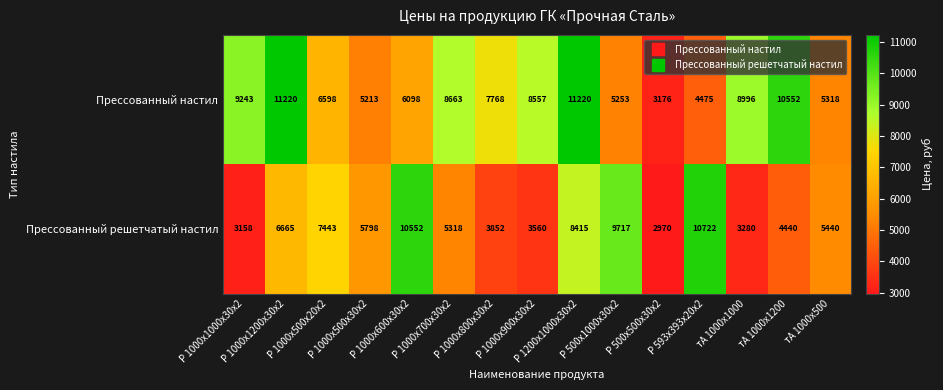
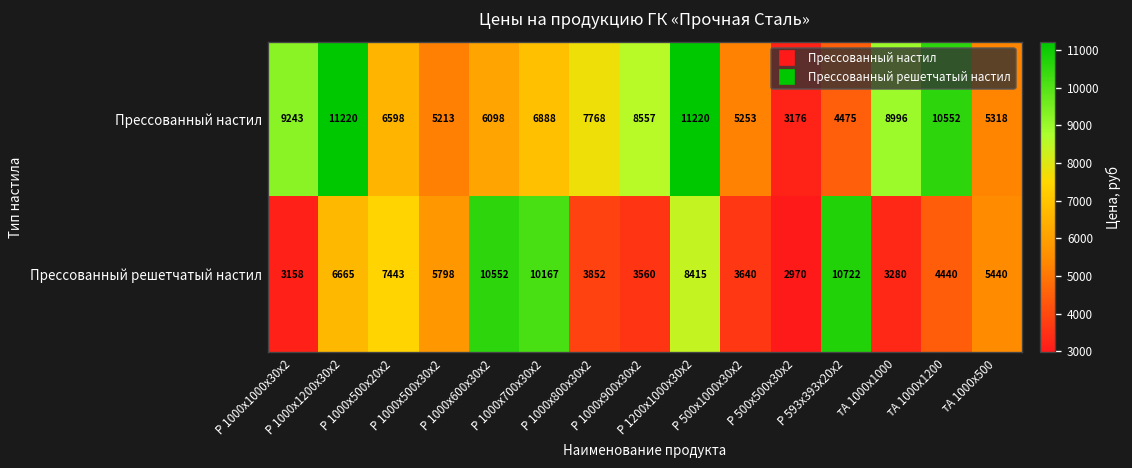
  {
    "Прессованный настил": {
      "Р 1000х1000х30х2": 9243,
      "Р 1000х1200х30х2": 11220,
      "Р 1000х500х20х2": 6598,
      "Р 1000х500х30х2": 5213,
      "Р 1000х600х30х2": 6098,
-     "Р 1000х700х30х2": 8663,
+     "Р 1000х700х30х2": 6888,
      "Р 1000х800х30х2": 7768,
      "Р 1000х900х30х2": 8557,
      "Р 1200х1000х30х2": 11220,
      "Р 500х1000х30х2": 5253,
      "Р 500х500х30х2": 3176,
      "Р 593х393х20х2": 4475,
      "тА 1000х1000": 8996,
      "тА 1000х1200": 10552,
      "тА 1000х500": 5318
    },
    "Прессованный решетчатый настил": {
      "Р 1000х1000х30х2": 3158,
      "Р 1000х1200х30х2": 6665,
      "Р 1000х500х20х2": 7443,
      "Р 1000х500х30х2": 5798,
      "Р 1000х600х30х2": 10552,
-     "Р 1000х700х30х2": 5318,
+     "Р 1000х700х30х2": 10167,
      "Р 1000х800х30х2": 3852,
      "Р 1000х900х30х2": 3560,
      "Р 1200х1000х30х2": 8415,
-     "Р 500х1000х30х2": 9717,
+     "Р 500х1000х30х2": 3640,
      "Р 500х500х30х2": 2970,
      "Р 593х393х20х2": 10722,
      "тА 1000х1000": 3280,
      "тА 1000х1200": 4440,
      "тА 1000х500": 5440
    }
  }
